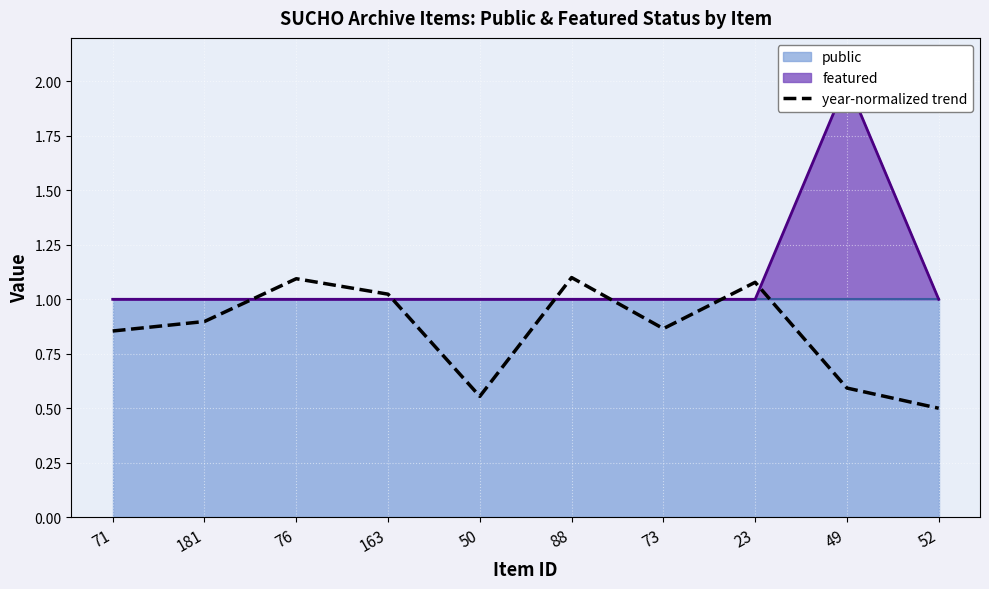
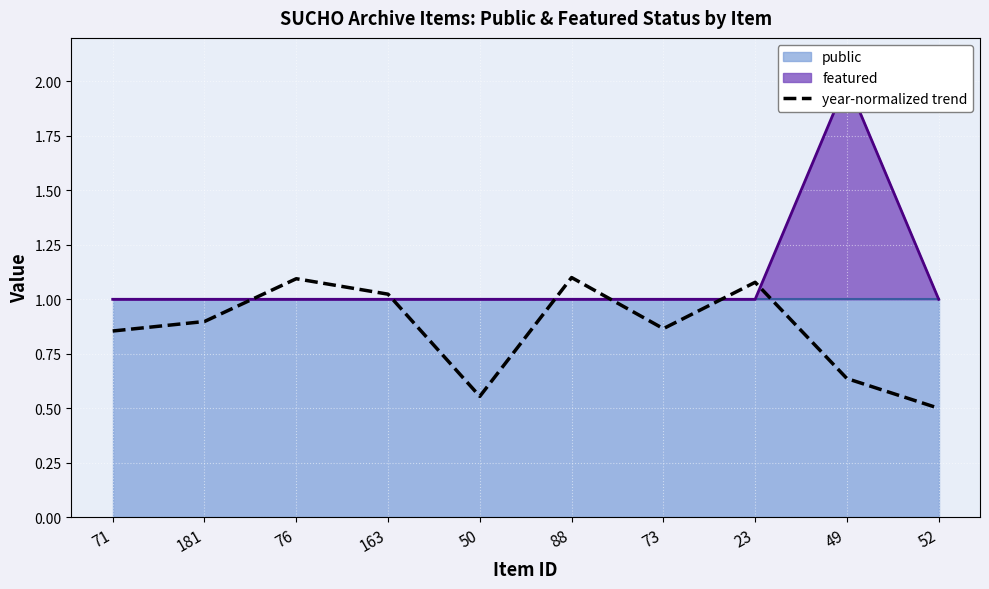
  {
    "public": {
      "49": 1.00
    },
    "year-normalized trend": {
      "71": 0.85,
      "181": 0.90,
      "76": 1.09,
      "163": 1.02,
      "50": 0.55,
      "88": 1.10,
      "73": 0.87,
      "23": 1.08,
-     "49": 0.59,
+     "49": 0.64,
      "52": 0.50
    }
  }
